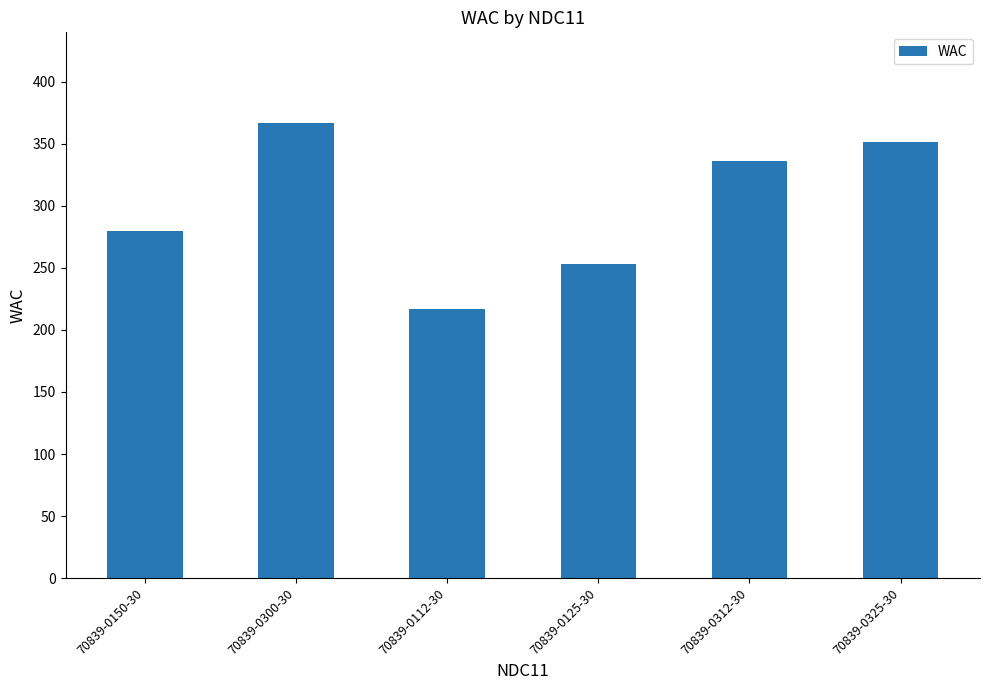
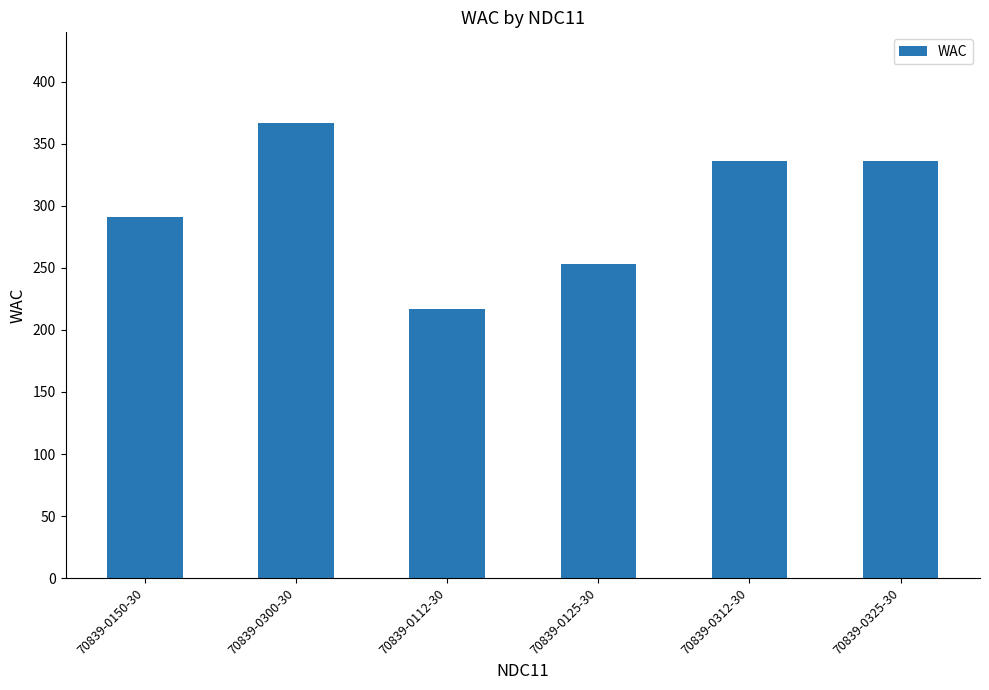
  {
-   "70839-0150-30": 280,
+   "70839-0150-30": 291,
    "70839-0300-30": 367,
    "70839-0112-30": 217,
    "70839-0125-30": 253,
    "70839-0312-30": 336,
-   "70839-0325-30": 351
+   "70839-0325-30": 336
  }
